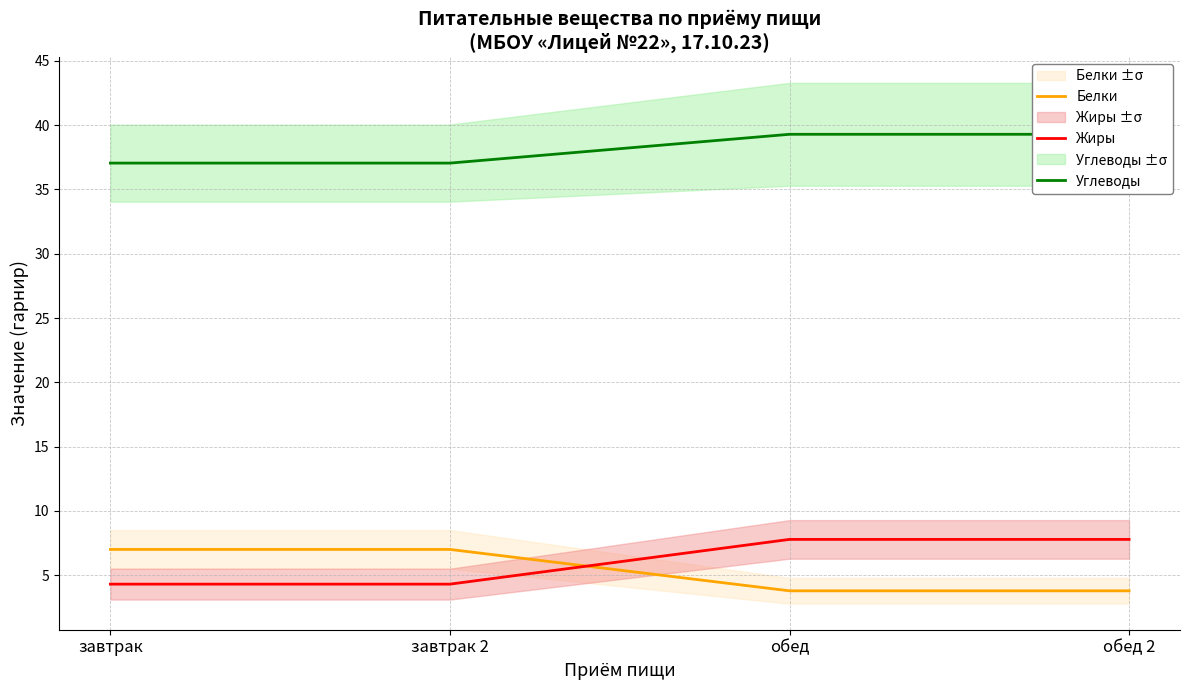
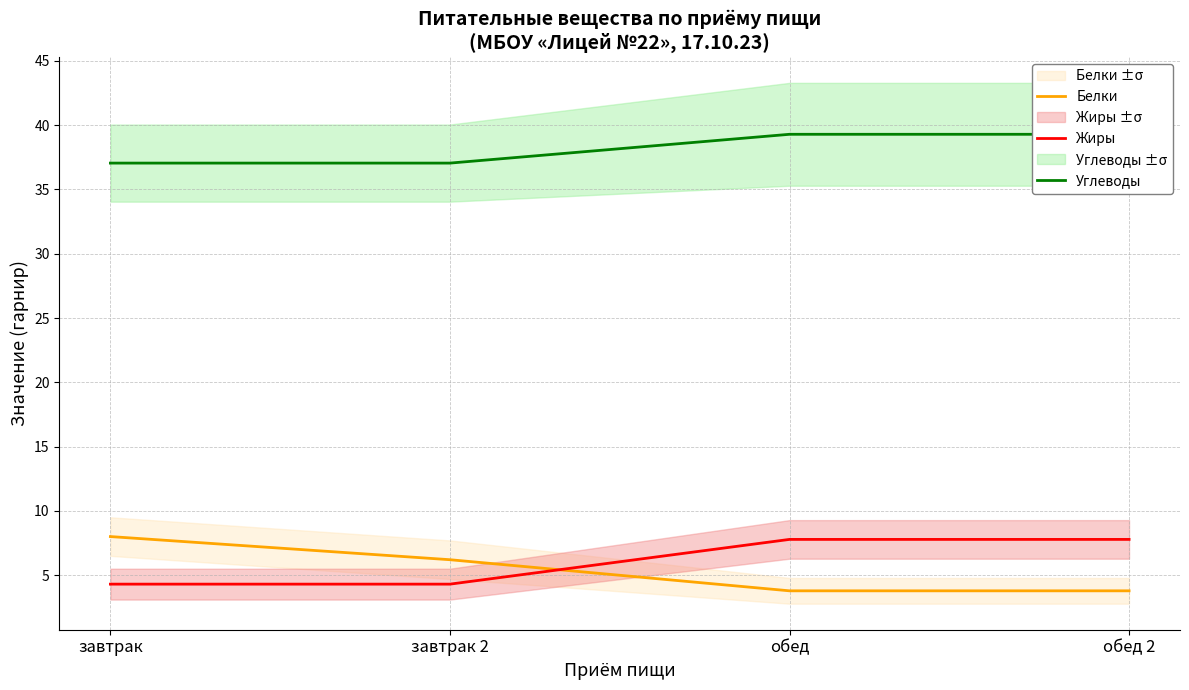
  {
    "Белки": {
-     "завтрак": 7,
-     "завтрак 2": 7.0,
+     "завтрак": 8,
+     "завтрак 2": 6.2,
      "обед": 3.8,
      "обед 2": 3.8
    },
    "Белки ±σ": {
      "завтрак": 3.0,
      "завтрак 2": 3.0
    },
    "Жиры": {
      "завтрак": 4.3,
      "завтрак 2": 4.3,
      "обед": 7.8,
      "обед 2": 7.8
    },
    "Углеводы": {
      "завтрак": 37.1,
      "завтрак 2": 37.1,
      "обед": 39.3
    }
  }
